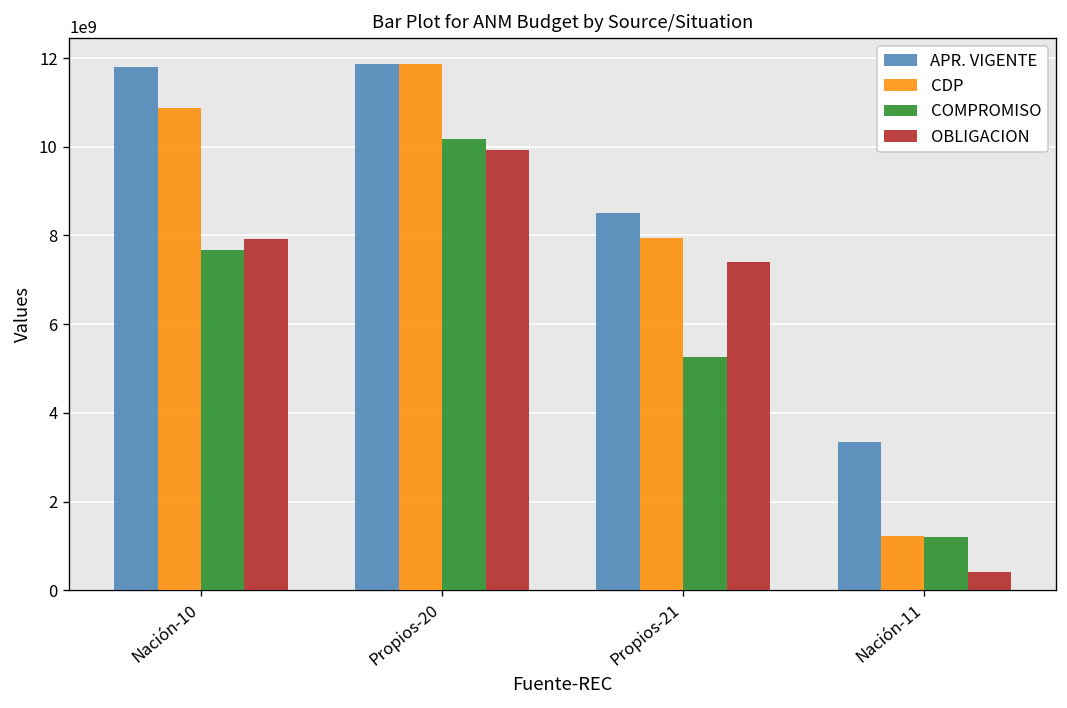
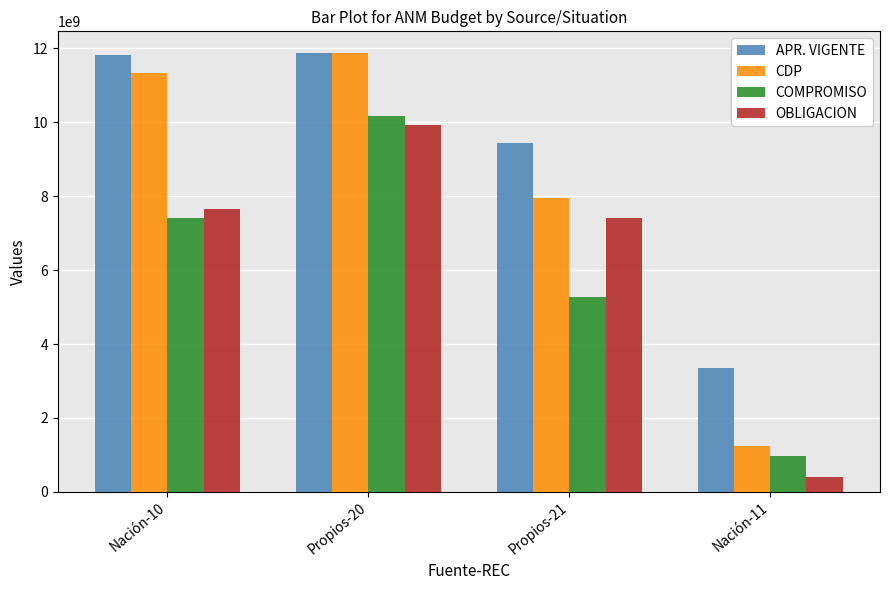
  {
    "APR. VIGENTE": {
      "Nación-10": 11800000000,
      "Propios-20": 11900000000,
-     "Propios-21": 8500000000,
+     "Propios-21": 9400000000,
      "Nación-11": 3300000000
    },
    "CDP": {
-     "Nación-10": 10900000000,
+     "Nación-10": 11300000000,
      "Propios-20": 11900000000,
      "Propios-21": 7900000000,
      "Nación-11": 1200000000
    },
    "COMPROMISO": {
-     "Nación-10": 7700000000,
+     "Nación-10": 7400000000,
      "Propios-20": 10200000000,
      "Propios-21": 5300000000,
-     "Nación-11": 1200000000
+     "Nación-11": 1000000000
    },
    "OBLIGACION": {
-     "Nación-10": 7900000000,
+     "Nación-10": 7700000000,
      "Propios-20": 9900000000,
      "Propios-21": 7400000000,
      "Nación-11": 400000000
    }
  }
